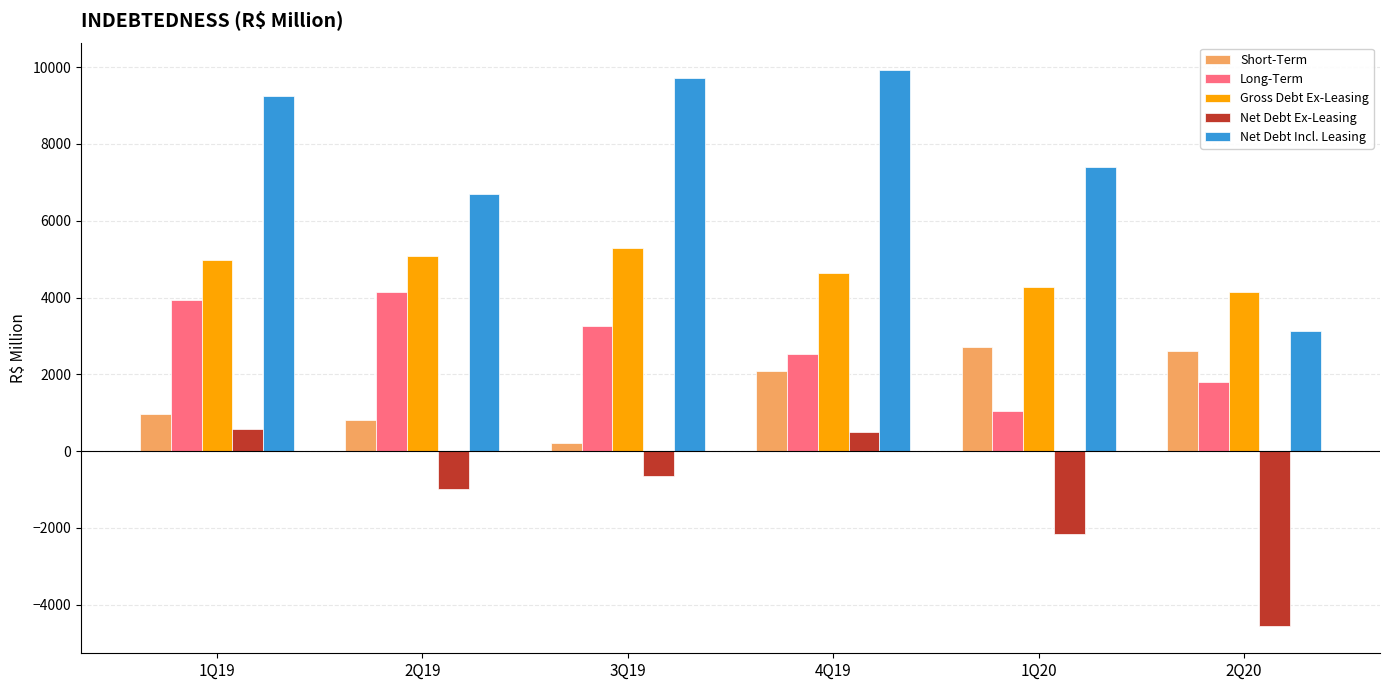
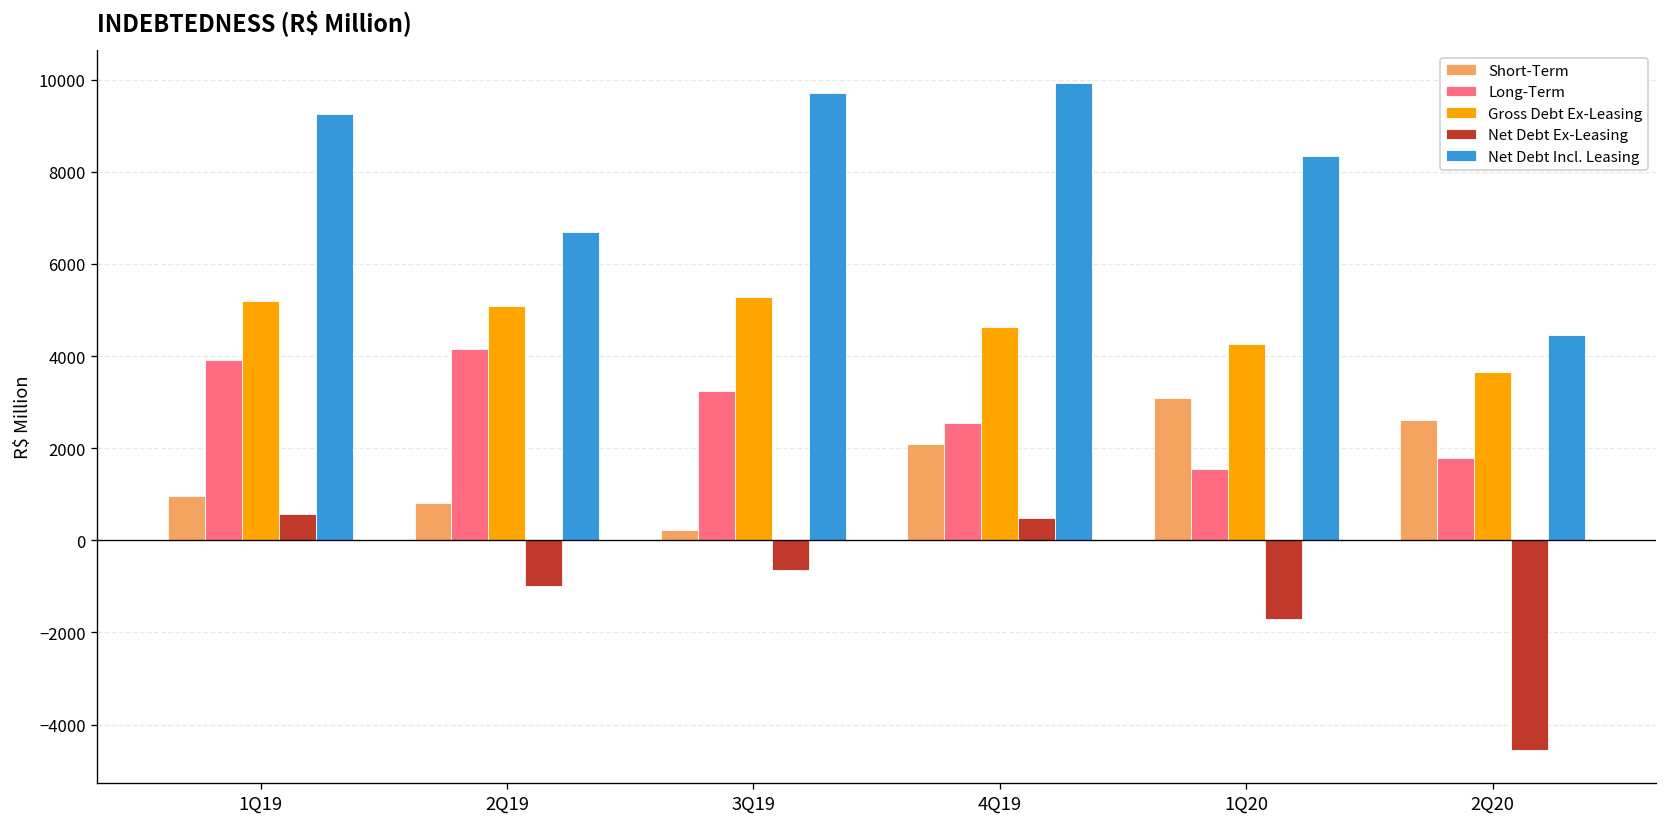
  {
    "Short-Term": {
      "1Q19": 1000,
      "2Q19": 800,
      "3Q19": 200,
      "4Q19": 2100,
-     "1Q20": 2700,
+     "1Q20": 3100,
      "2Q20": 2600
    },
    "Long-Term": {
      "1Q19": 3900,
      "2Q19": 4200,
      "3Q19": 3200,
      "4Q19": 2500,
-     "1Q20": 1000,
+     "1Q20": 1600,
      "2Q20": 1800
    },
    "Gross Debt Ex-Leasing": {
-     "1Q19": 5000,
+     "1Q19": 5200,
      "2Q19": 5100,
      "3Q19": 5300,
      "4Q19": 4600,
      "1Q20": 4300,
-     "2Q20": 4100
+     "2Q20": 3600
    },
    "Net Debt Ex-Leasing": {
      "1Q19": 600,
      "2Q19": -1000,
      "3Q19": -600,
      "4Q19": 500,
-     "1Q20": -2200,
+     "1Q20": -1700,
      "2Q20": -4500
    },
    "Net Debt Incl. Leasing": {
      "1Q19": 9300,
      "2Q19": 6700,
      "3Q19": 9700,
      "4Q19": 9900,
-     "1Q20": 7400,
-     "2Q20": 3100
+     "1Q20": 8400,
+     "2Q20": 4500
    }
  }
